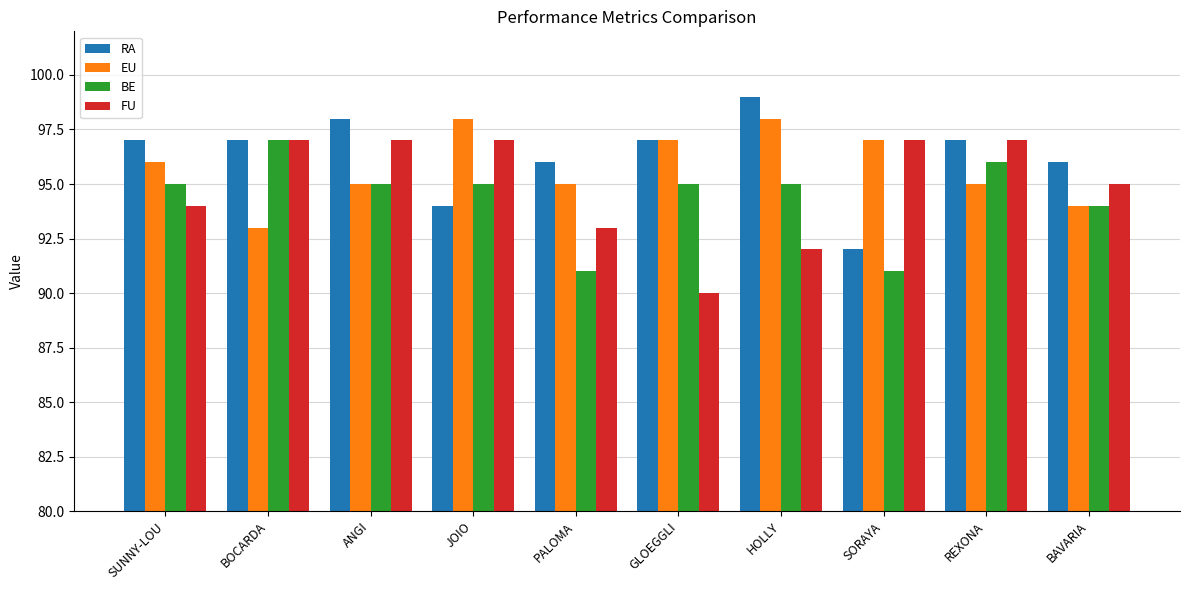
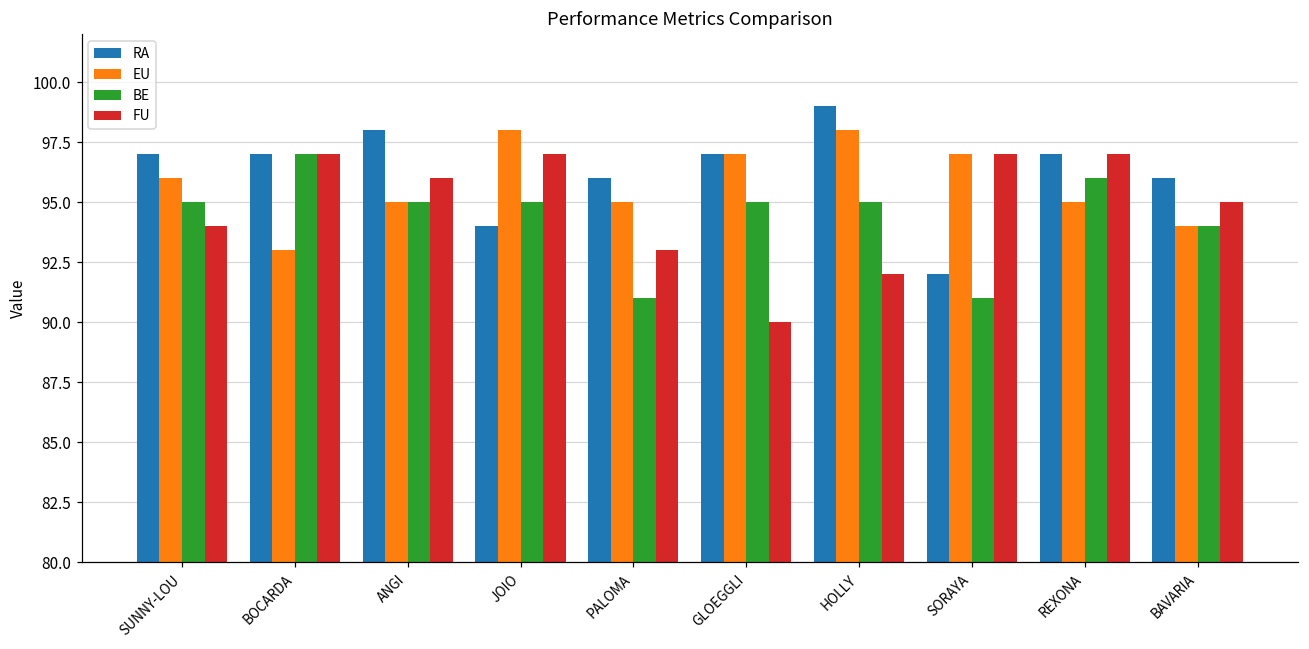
  {
    "RA": {
      "SUNNY-LOU": 97,
      "BOCARDA": 97,
      "ANGI": 98,
      "JOIO": 94,
      "PALOMA": 96,
      "GLOEGGLI": 97,
      "HOLLY": 99,
      "SORAYA": 92,
      "REXONA": 97,
      "BAVARIA": 96
    },
    "EU": {
      "SUNNY-LOU": 96,
      "BOCARDA": 93,
      "ANGI": 95,
      "JOIO": 98,
      "PALOMA": 95,
      "GLOEGGLI": 97,
      "HOLLY": 98,
      "SORAYA": 97,
      "REXONA": 95,
      "BAVARIA": 94
    },
    "BE": {
      "SUNNY-LOU": 95,
      "BOCARDA": 97,
      "ANGI": 95,
      "JOIO": 95,
      "PALOMA": 91,
      "GLOEGGLI": 95,
      "HOLLY": 95,
      "SORAYA": 91,
      "REXONA": 96,
      "BAVARIA": 94
    },
    "FU": {
      "SUNNY-LOU": 94,
      "BOCARDA": 97,
-     "ANGI": 97,
+     "ANGI": 96,
      "JOIO": 97,
      "PALOMA": 93,
      "GLOEGGLI": 90,
      "HOLLY": 92,
      "SORAYA": 97,
      "REXONA": 97,
      "BAVARIA": 95
    }
  }
